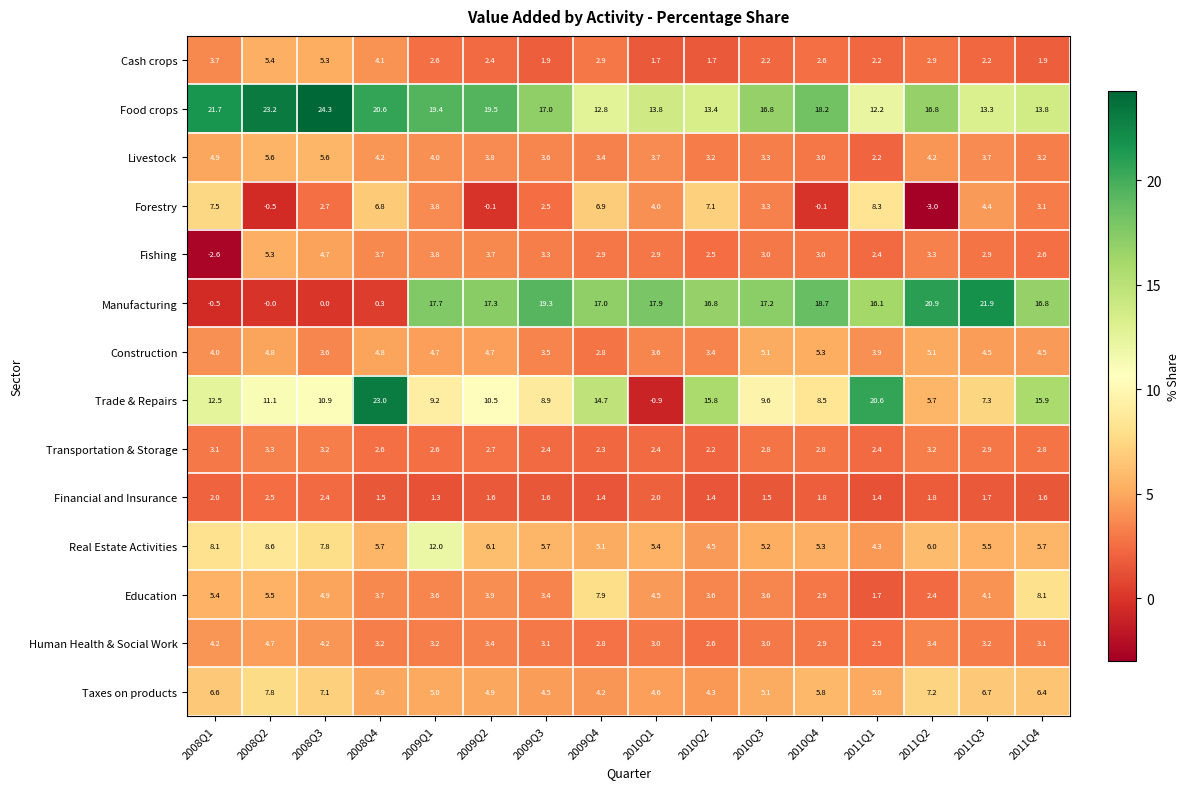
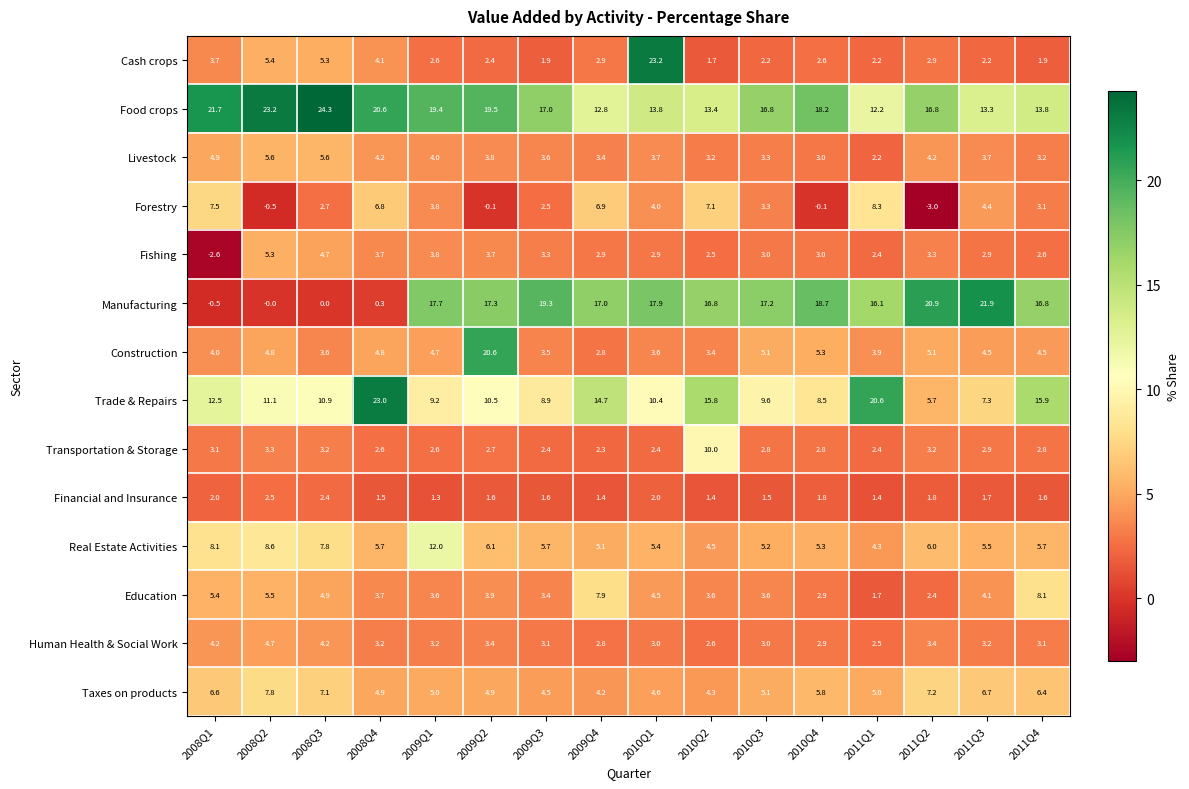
  {
    "Cash crops": {
      "2008Q1": 3.7,
      "2008Q2": 5.4,
      "2008Q3": 5.3,
      "2008Q4": 4.1,
      "2009Q1": 2.6,
      "2009Q2": 2.4,
      "2009Q3": 1.9,
      "2009Q4": 2.9,
-     "2010Q1": 1.7,
+     "2010Q1": 23.2,
      "2010Q2": 1.7,
      "2010Q3": 2.2,
      "2010Q4": 2.6,
      "2011Q1": 2.2,
      "2011Q2": 2.9,
      "2011Q3": 2.2,
      "2011Q4": 1.9
    },
    "Construction": {
      "2008Q1": 4.0,
      "2008Q2": 4.8,
      "2008Q3": 3.6,
      "2008Q4": 4.8,
      "2009Q1": 4.7,
-     "2009Q2": 4.7,
+     "2009Q2": 20.6,
      "2009Q3": 3.5,
      "2009Q4": 2.8,
      "2010Q1": 3.6,
      "2010Q2": 3.4,
      "2010Q3": 5.1,
      "2010Q4": 5.3,
      "2011Q1": 3.9,
      "2011Q2": 5.1,
      "2011Q3": 4.5,
      "2011Q4": 4.5
    },
    "Trade & Repairs": {
      "2008Q1": 12.5,
      "2008Q2": 11.1,
      "2008Q3": 10.9,
      "2008Q4": 23.0,
      "2009Q1": 9.2,
      "2009Q2": 10.5,
      "2009Q3": 8.9,
      "2009Q4": 14.7,
-     "2010Q1": -0.9,
+     "2010Q1": 10.4,
      "2010Q2": 15.8,
      "2010Q3": 9.6,
      "2010Q4": 8.5,
      "2011Q1": 20.6,
      "2011Q2": 5.7,
      "2011Q3": 7.3,
      "2011Q4": 15.9
    },
    "Transportation & Storage": {
      "2008Q1": 3.1,
      "2008Q2": 3.3,
      "2008Q3": 3.2,
      "2008Q4": 2.6,
      "2009Q1": 2.6,
      "2009Q2": 2.7,
      "2009Q3": 2.4,
      "2009Q4": 2.3,
      "2010Q1": 2.4,
-     "2010Q2": 2.2,
+     "2010Q2": 10.0,
      "2010Q3": 2.8,
      "2010Q4": 2.8,
      "2011Q1": 2.4,
      "2011Q2": 3.2,
      "2011Q3": 2.9,
      "2011Q4": 2.8
    }
  }
